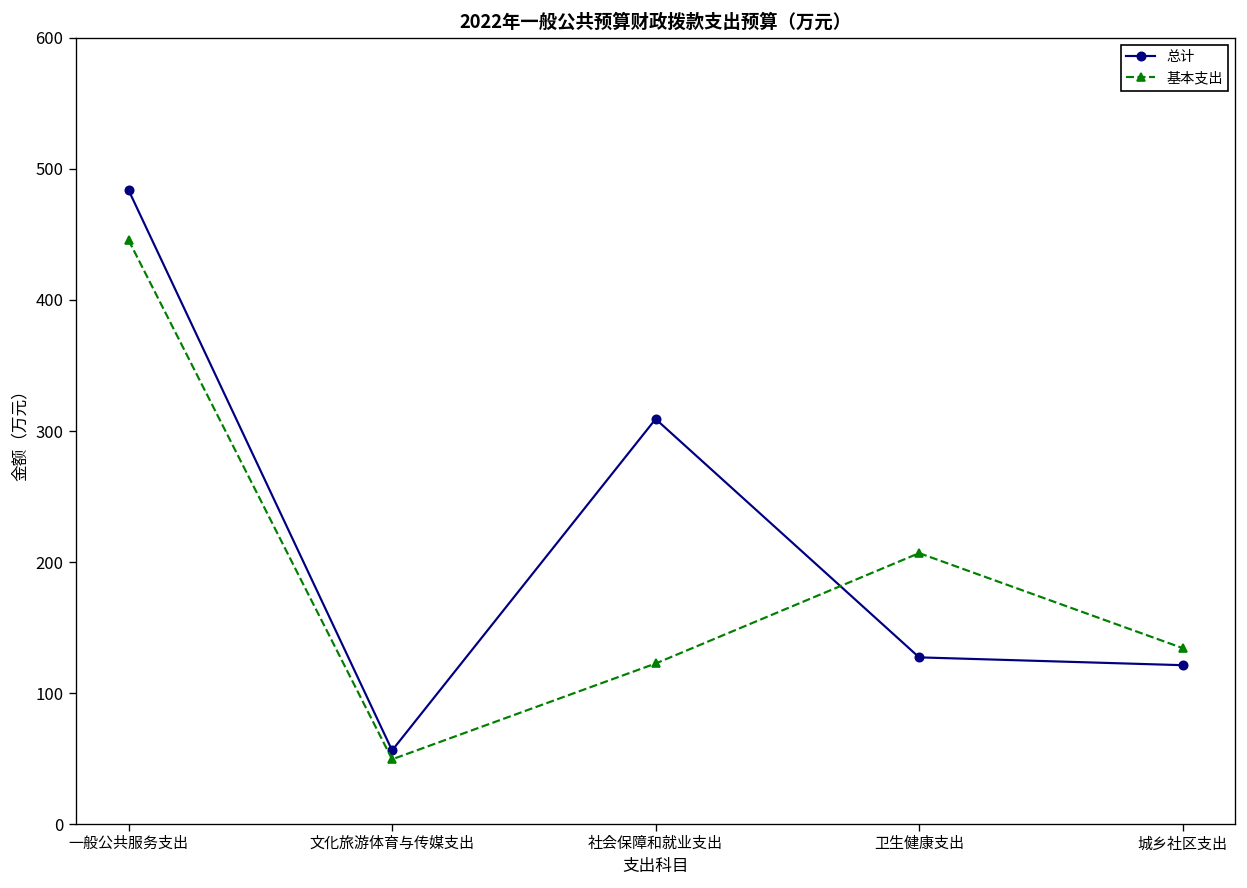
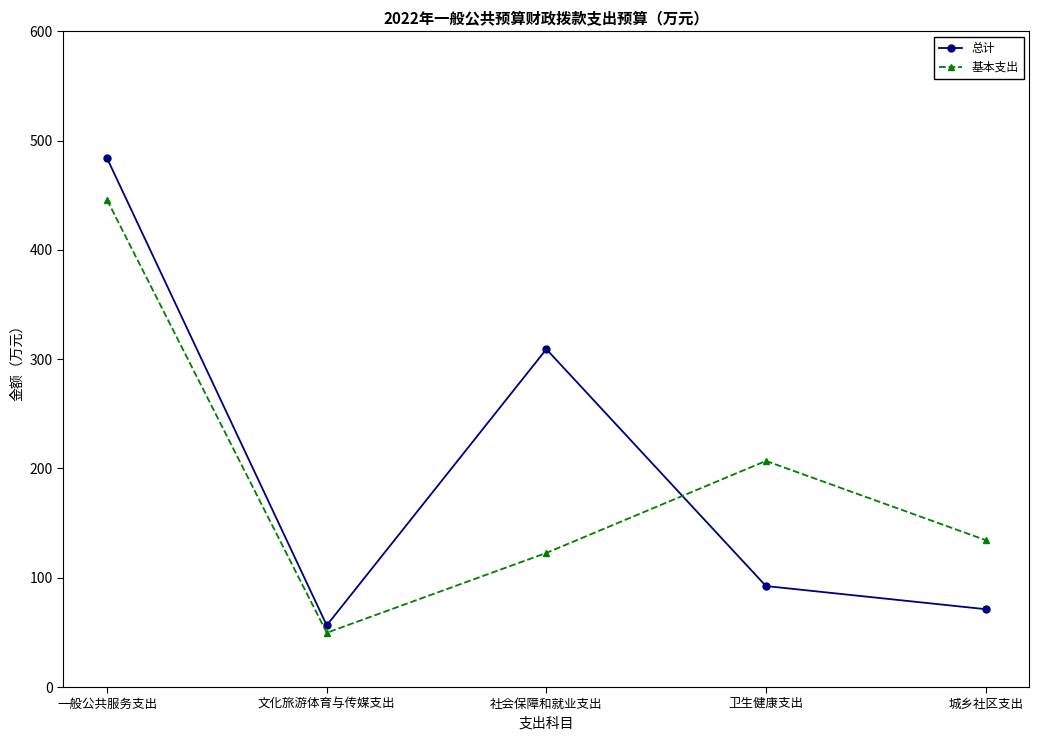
  {
    "总计": {
      "一般公共服务支出": 484,
      "文化旅游体育与传媒支出": 56,
      "社会保障和就业支出": 309,
-     "卫生健康支出": 127,
-     "城乡社区支出": 121
+     "卫生健康支出": 92,
+     "城乡社区支出": 71
    },
    "基本支出": {
      "一般公共服务支出": 446,
      "文化旅游体育与传媒支出": 50,
      "社会保障和就业支出": 123,
      "卫生健康支出": 207,
      "城乡社区支出": 134
    }
  }
